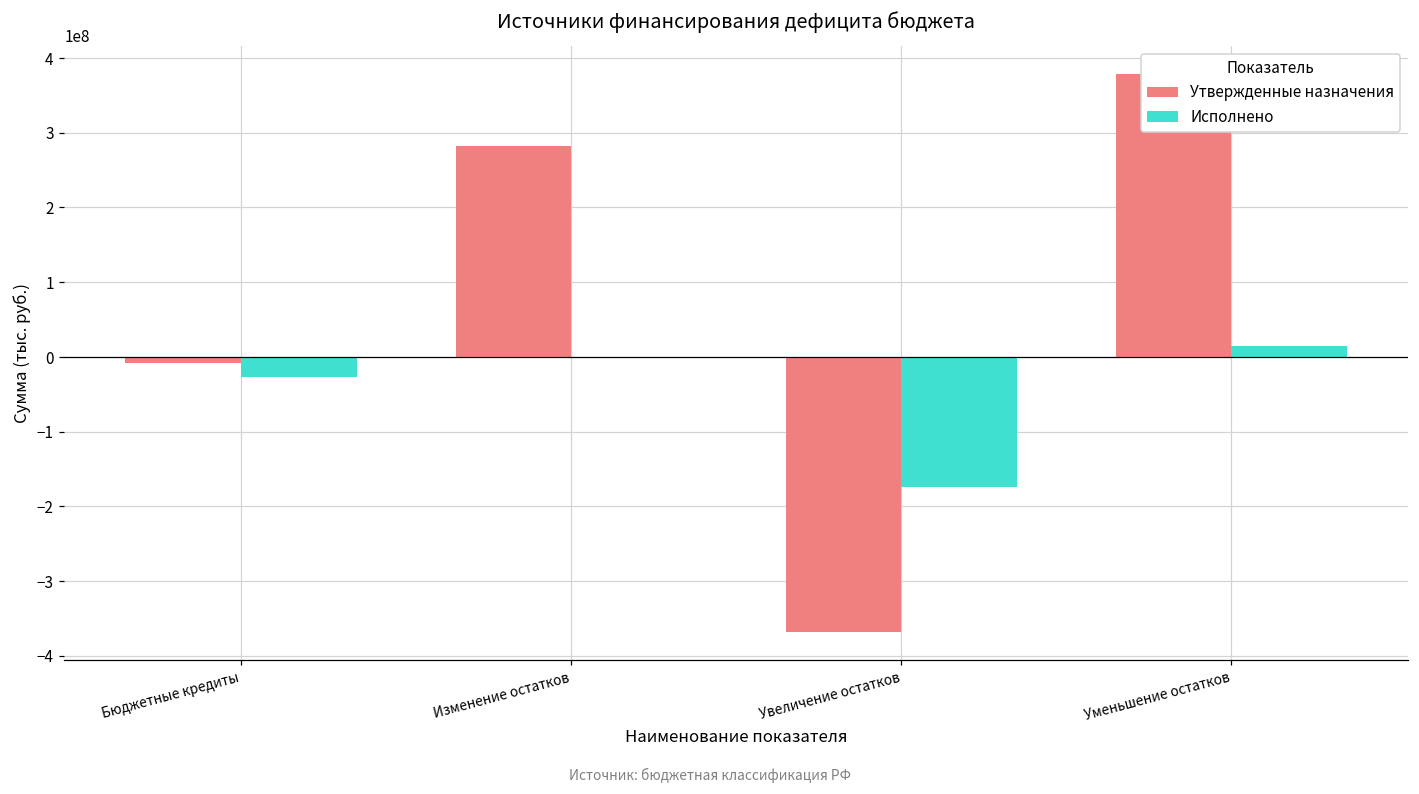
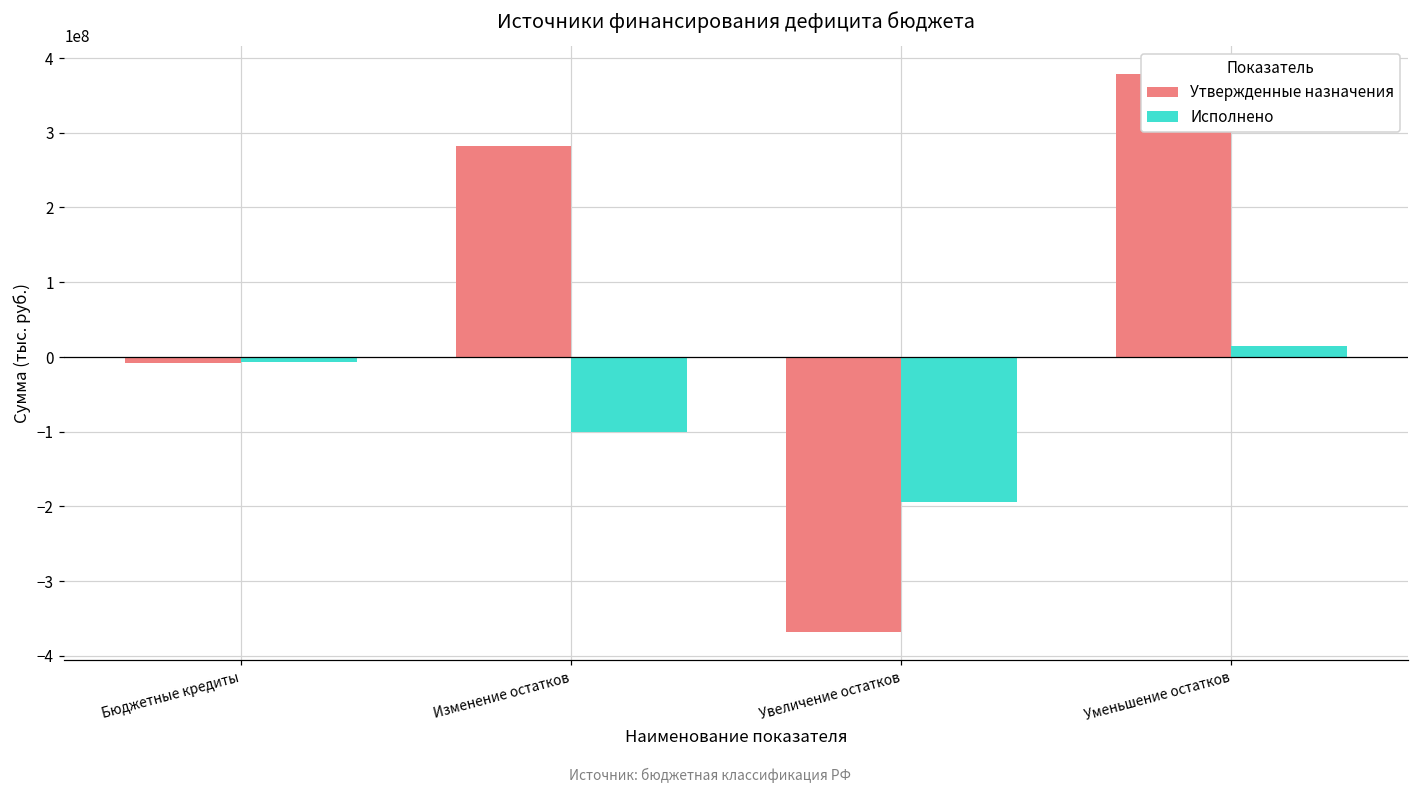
  {
    "Утвержденные назначения": {
      "Бюджетные кредиты": -10000000,
      "Изменение остатков": 280000000,
      "Увеличение остатков": -370000000
    },
    "Исполнено": {
-     "Бюджетные кредиты": -30000000,
-     "Изменение остатков": 0,
-     "Увеличение остатков": -170000000,
+     "Бюджетные кредиты": -10000000,
+     "Изменение остатков": -100000000,
+     "Увеличение остатков": -190000000,
      "Уменьшение остатков": 10000000
    }
  }
